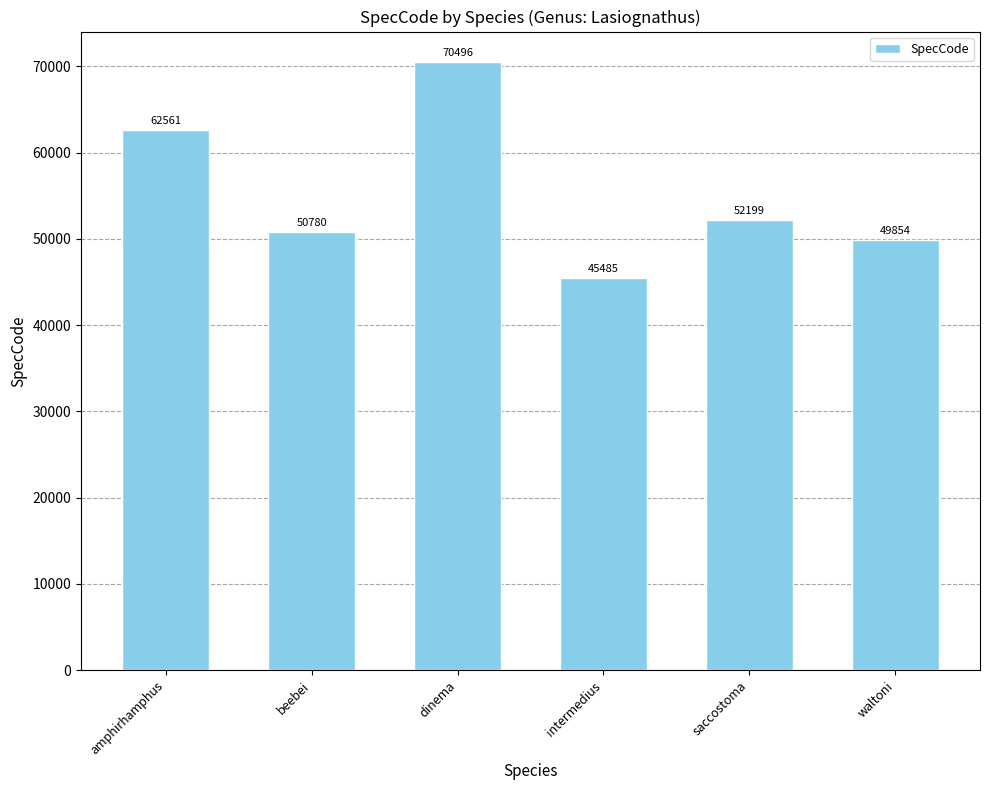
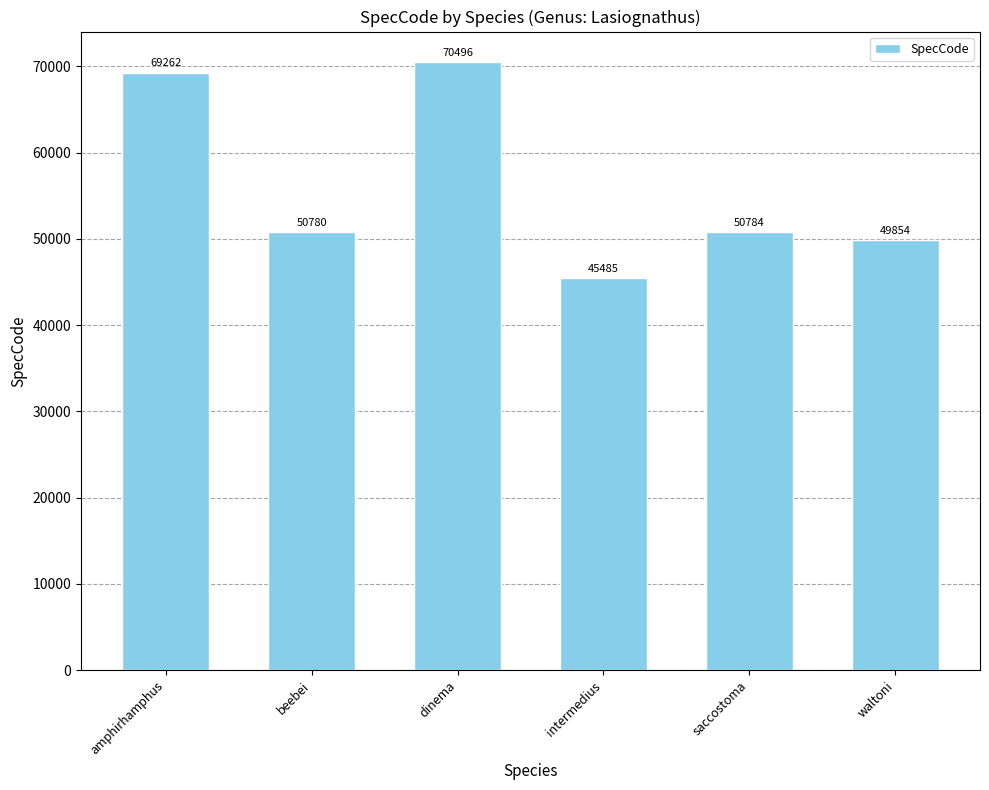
  {
-   "amphirhamphus": 62561,
+   "amphirhamphus": 69262,
    "beebei": 50780,
    "dinema": 70496,
    "intermedius": 45485,
-   "saccostoma": 52199,
+   "saccostoma": 50784,
    "waltoni": 49854
  }
